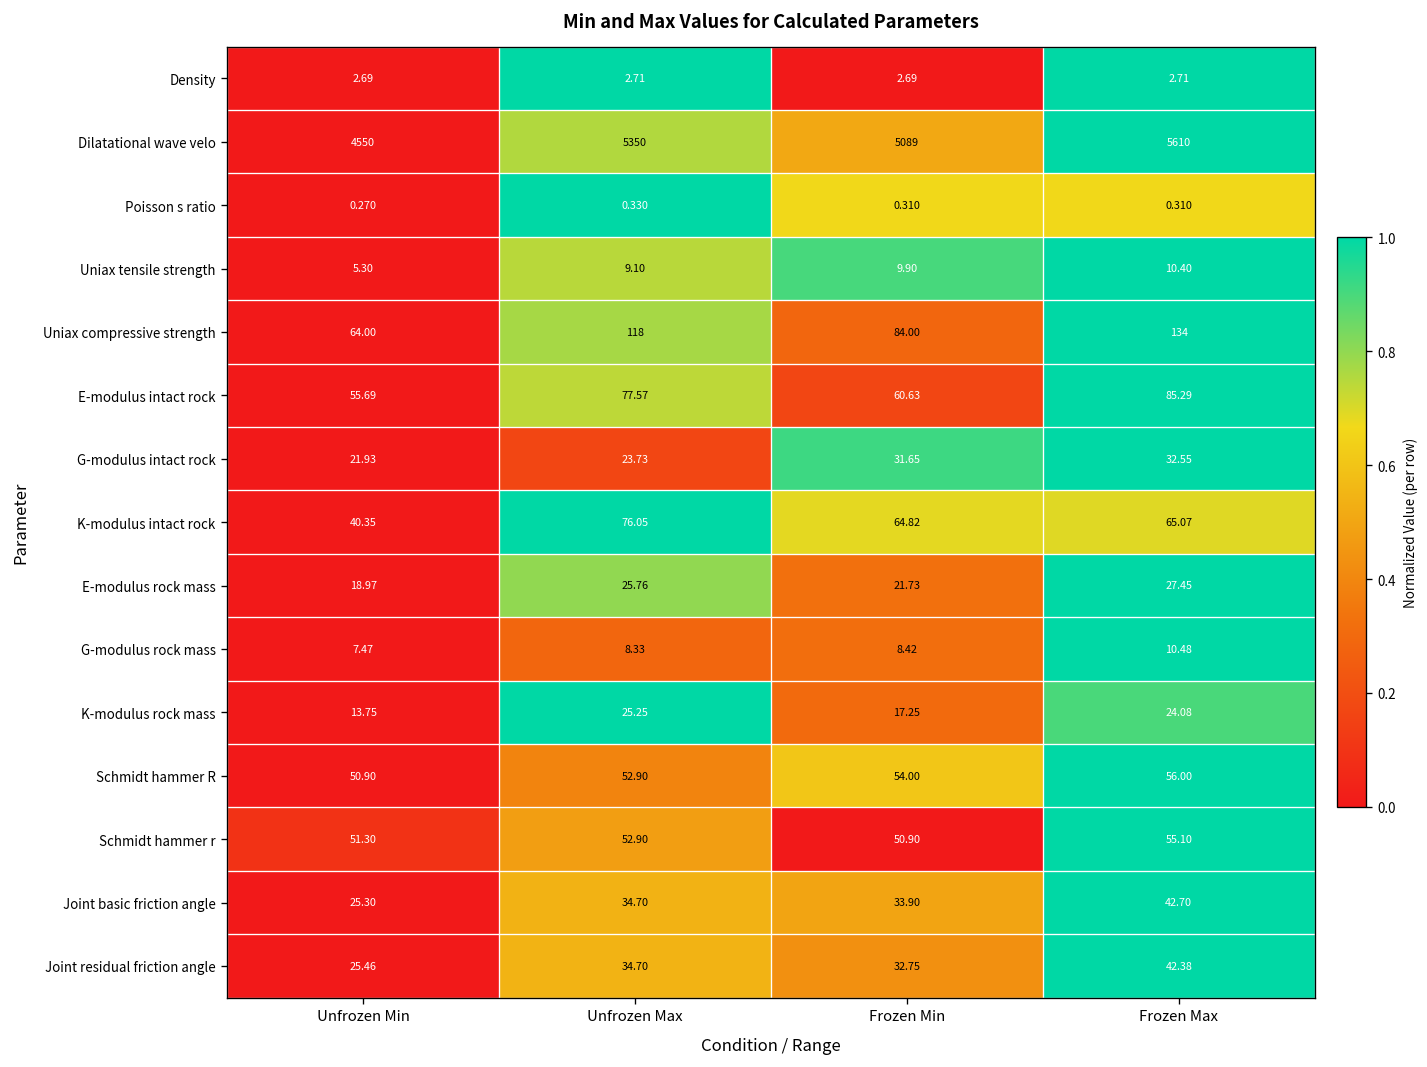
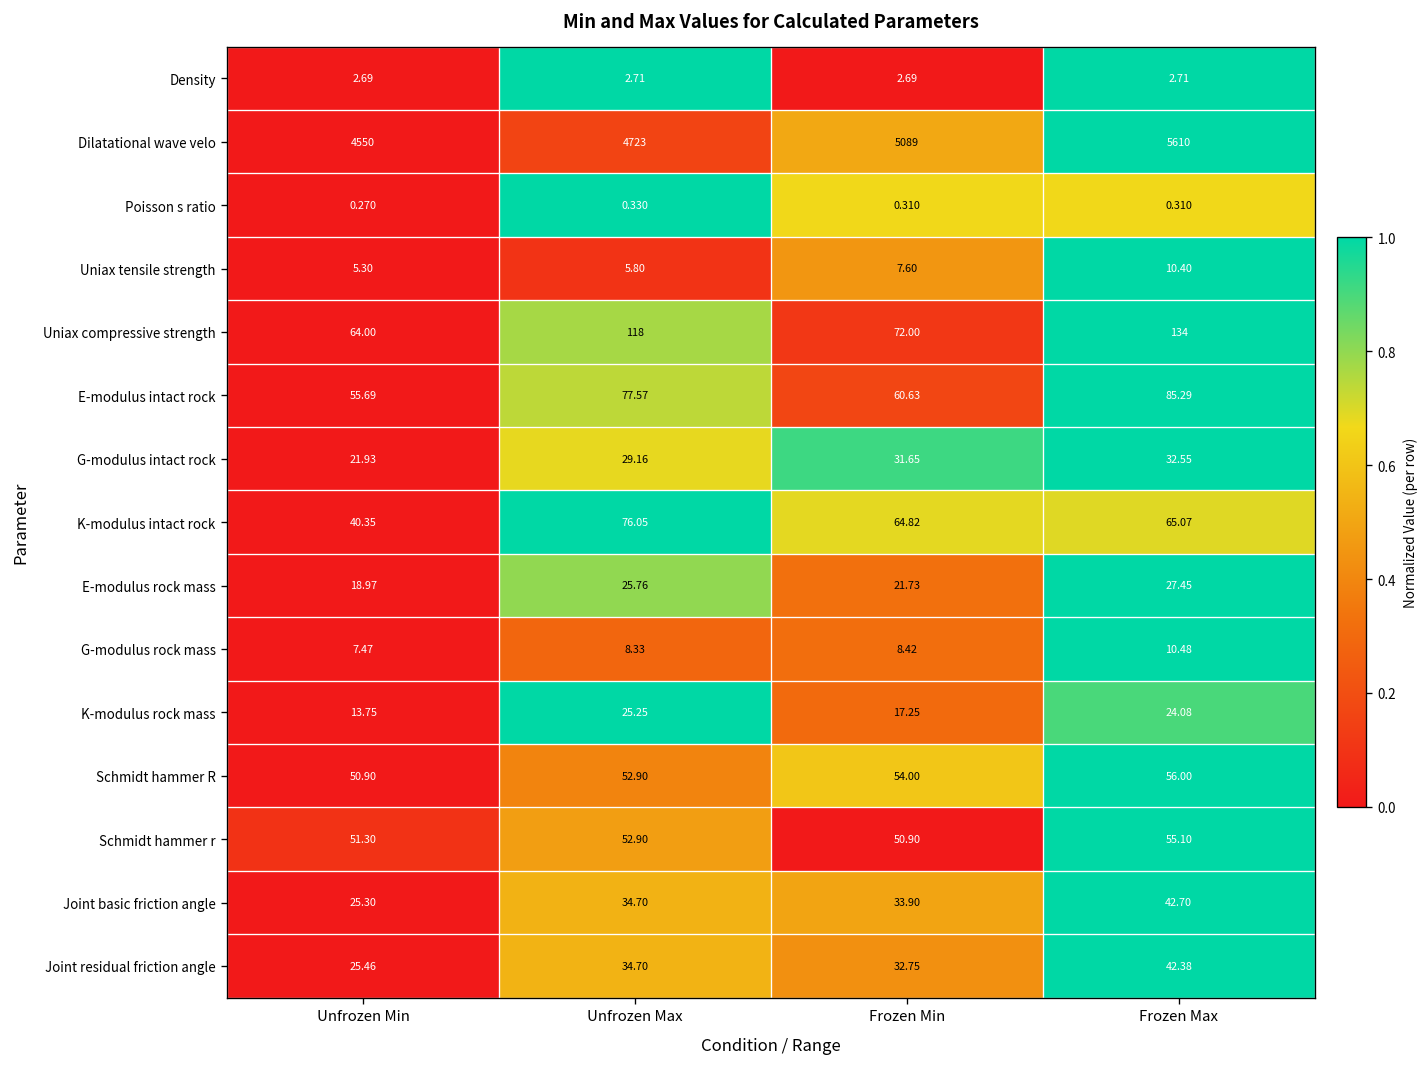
  {
    "Density": {
      "Unfrozen Min": 2.69,
      "Unfrozen Max": 2.71,
      "Frozen Min": 2.69,
      "Frozen Max": 2.71
    },
    "Dilatational wave velo": {
      "Unfrozen Min": 4550,
-     "Unfrozen Max": 5350,
+     "Unfrozen Max": 4723,
      "Frozen Min": 5089,
      "Frozen Max": 5610
    },
    "Poisson s ratio": {
      "Unfrozen Min": 0.270,
      "Unfrozen Max": 0.330,
      "Frozen Min": 0.310,
      "Frozen Max": 0.310
    },
    "Uniax tensile strength": {
      "Unfrozen Min": 5.30,
-     "Unfrozen Max": 9.10,
-     "Frozen Min": 9.90,
+     "Unfrozen Max": 5.80,
+     "Frozen Min": 7.60,
      "Frozen Max": 10.40
    },
    "Uniax compressive strength": {
      "Unfrozen Min": 64.00,
      "Unfrozen Max": 118,
-     "Frozen Min": 84.00,
+     "Frozen Min": 72.00,
      "Frozen Max": 134
    },
    "E-modulus intact rock": {
      "Unfrozen Min": 55.69,
      "Unfrozen Max": 77.57,
      "Frozen Min": 60.63,
      "Frozen Max": 85.29
    },
    "G-modulus intact rock": {
      "Unfrozen Min": 21.93,
-     "Unfrozen Max": 23.73,
+     "Unfrozen Max": 29.16,
      "Frozen Min": 31.65,
      "Frozen Max": 32.55
    },
    "K-modulus intact rock": {
      "Unfrozen Min": 40.35,
      "Unfrozen Max": 76.05,
      "Frozen Min": 64.82,
      "Frozen Max": 65.07
    },
    "E-modulus rock mass": {
      "Unfrozen Min": 18.97,
      "Unfrozen Max": 25.76,
      "Frozen Min": 21.73,
      "Frozen Max": 27.45
    },
    "G-modulus rock mass": {
      "Unfrozen Min": 7.47,
      "Unfrozen Max": 8.33,
      "Frozen Min": 8.42,
      "Frozen Max": 10.48
    },
    "K-modulus rock mass": {
      "Unfrozen Min": 13.75,
      "Unfrozen Max": 25.25,
      "Frozen Min": 17.25,
      "Frozen Max": 24.08
    },
    "Schmidt hammer R": {
      "Unfrozen Min": 50.90,
      "Unfrozen Max": 52.90,
      "Frozen Min": 54.00,
      "Frozen Max": 56.00
    },
    "Schmidt hammer r": {
      "Unfrozen Min": 51.30,
      "Unfrozen Max": 52.90,
      "Frozen Min": 50.90,
      "Frozen Max": 55.10
    },
    "Joint basic friction angle": {
      "Unfrozen Min": 25.30,
      "Unfrozen Max": 34.70,
      "Frozen Min": 33.90,
      "Frozen Max": 42.70
    },
    "Joint residual friction angle": {
      "Unfrozen Min": 25.46,
      "Unfrozen Max": 34.70,
      "Frozen Min": 32.75,
      "Frozen Max": 42.38
    }
  }
